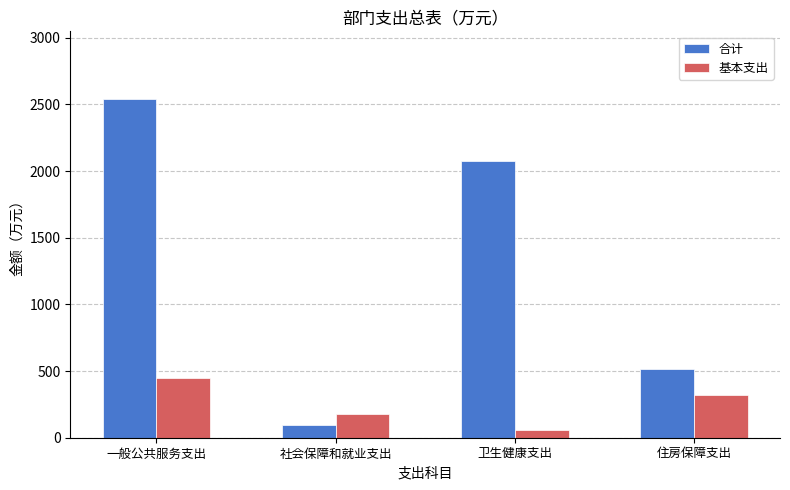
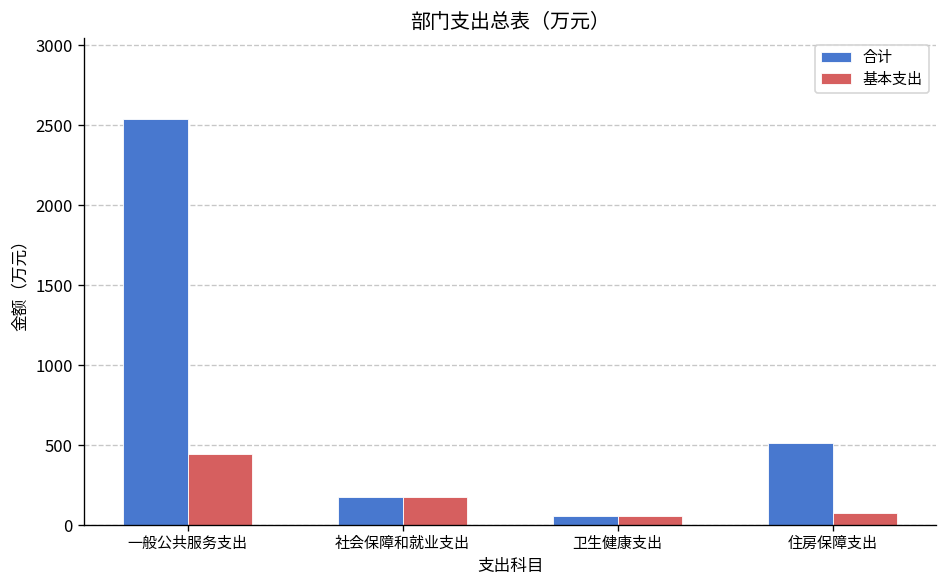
  {
    "合计": {
      "一般公共服务支出": 2540,
-     "社会保障和就业支出": 90,
-     "卫生健康支出": 2070,
+     "社会保障和就业支出": 180,
+     "卫生健康支出": 60,
      "住房保障支出": 510
    },
    "基本支出": {
      "一般公共服务支出": 450,
      "社会保障和就业支出": 180,
      "卫生健康支出": 60,
-     "住房保障支出": 320
+     "住房保障支出": 80
    }
  }
